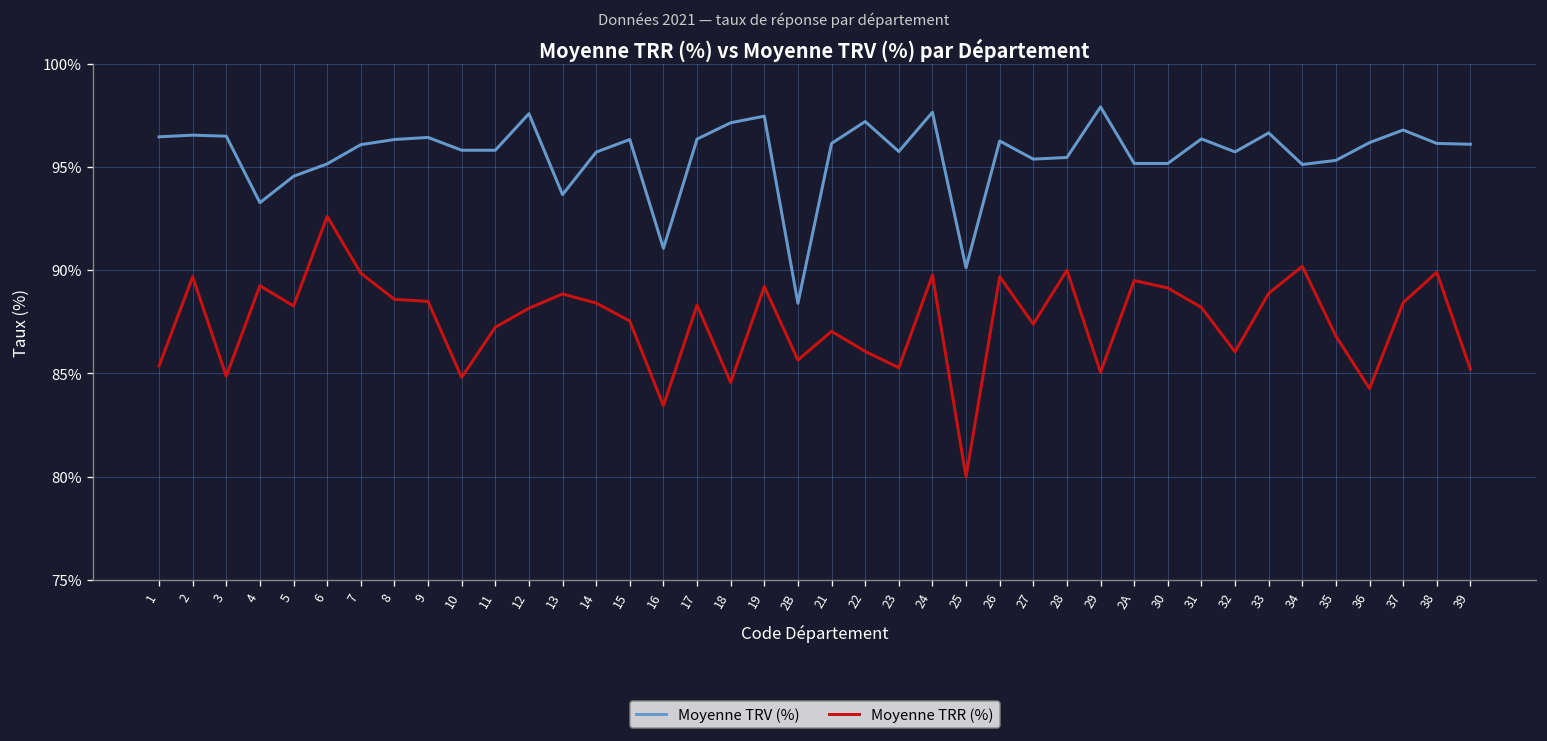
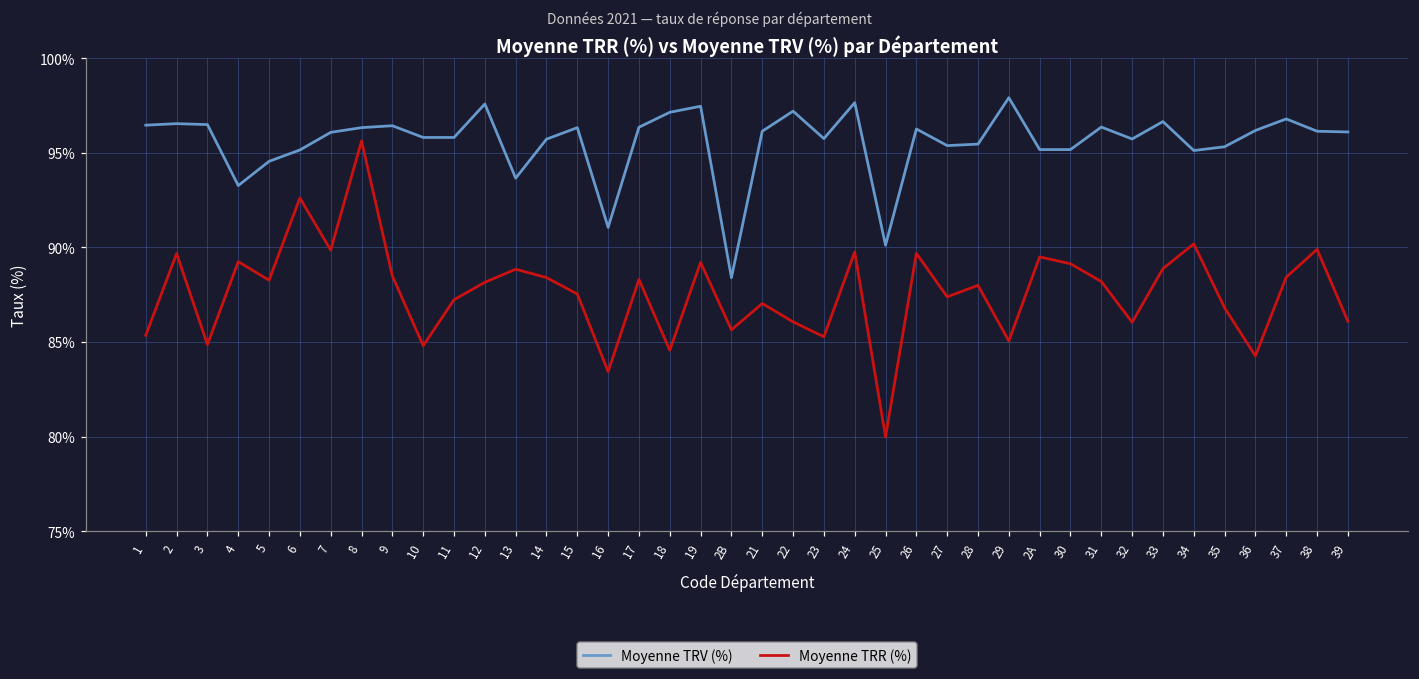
  {
    "Moyenne TRV (%)": {
      "1": "96.5%",
      "2": "96.5%",
      "3": "96.5%",
      "4": "93.3%",
      "5": "94.6%",
      "6": "95.2%",
      "7": "96.1%",
      "8": "96.3%",
      "9": "96.4%",
      "10": "95.8%",
      "11": "95.8%",
      "12": "97.6%",
      "13": "93.7%",
      "14": "95.7%",
      "15": "96.3%",
      "16": "91.1%",
      "17": "96.4%",
      "18": "97.1%",
      "19": "97.5%",
      "2B": "88.4%",
      "21": "96.1%",
      "22": "97.2%",
      "23": "95.8%",
      "24": "97.7%",
      "25": "90.1%",
      "26": "96.3%",
      "27": "95.4%",
      "28": "95.5%",
      "29": "97.9%",
      "2A": "95.2%",
      "30": "95.2%",
      "31": "96.4%",
      "32": "95.7%",
      "33": "96.7%",
      "34": "95.1%",
      "35": "95.3%",
      "36": "96.2%",
      "37": "96.8%",
      "38": "96.1%",
      "39": "96.1%"
    },
    "Moyenne TRR (%)": {
      "1": "85.4%",
      "2": "89.7%",
      "3": "84.9%",
      "4": "89.3%",
      "5": "88.3%",
      "6": "92.6%",
      "7": "89.9%",
-     "8": "88.6%",
+     "8": "95.6%",
      "9": "88.5%",
      "10": "84.8%",
      "11": "87.2%",
      "12": "88.2%",
      "13": "88.9%",
      "14": "88.4%",
      "15": "87.5%",
      "16": "83.4%",
      "17": "88.3%",
      "18": "84.6%",
      "19": "89.2%",
      "2B": "85.7%",
      "21": "87.0%",
      "22": "86.1%",
      "23": "85.3%",
      "24": "89.8%",
      "25": "80.0%",
      "26": "89.7%",
      "27": "87.4%",
-     "28": "90%",
+     "28": "88%",
      "29": "85.1%",
      "2A": "89.5%",
      "30": "89.1%",
      "31": "88.2%",
      "32": "86.1%",
      "33": "88.9%",
      "34": "90.2%",
      "35": "86.8%",
      "36": "84.3%",
      "37": "88.4%",
      "38": "89.9%",
-     "39": "85.2%"
+     "39": "86.1%"
    }
  }
